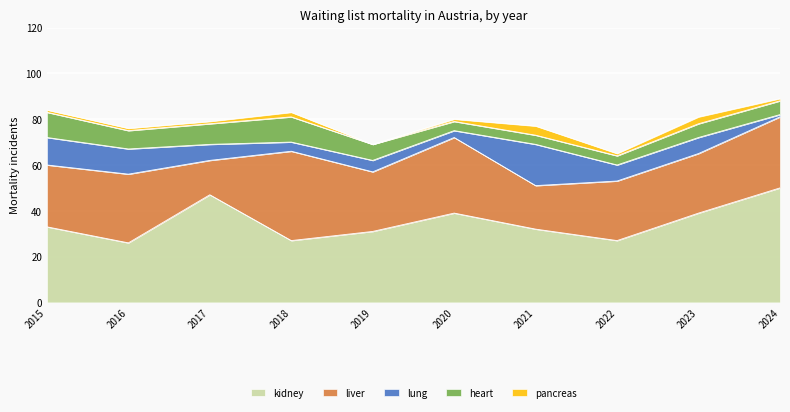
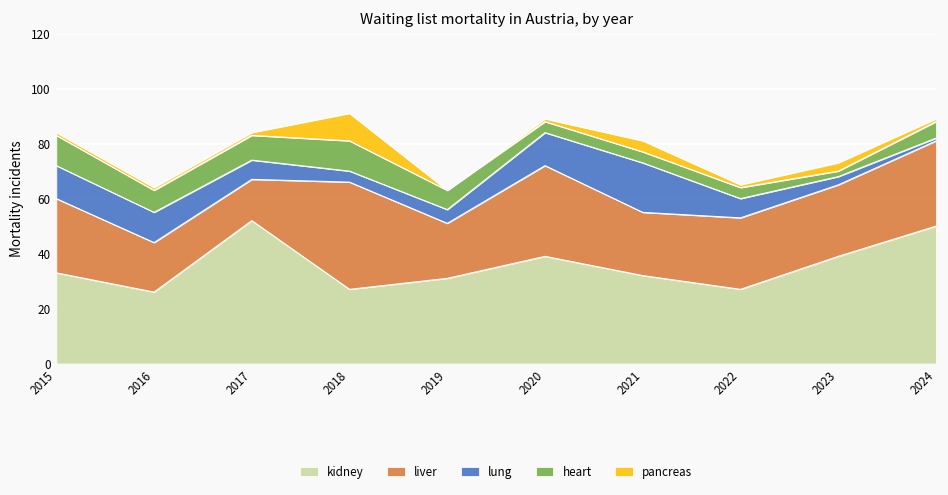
  {
    "kidney": {
      "2015": 33,
      "2016": 26,
-     "2017": 47,
+     "2017": 52,
      "2018": 27,
      "2019": 31,
      "2020": 39,
      "2021": 32,
      "2022": 27,
      "2023": 39,
      "2024": 50
    },
    "liver": {
      "2015": 27,
-     "2016": 30,
+     "2016": 18,
      "2017": 15,
      "2018": 39,
-     "2019": 26,
+     "2019": 20,
      "2020": 33,
-     "2021": 19,
+     "2021": 23,
      "2022": 26,
      "2023": 26
    },
    "lung": {
      "2015": 12,
      "2016": 11,
      "2017": 7,
      "2018": 4,
      "2019": 5,
-     "2020": 3,
+     "2020": 12,
      "2021": 18,
      "2022": 7,
-     "2023": 7
+     "2023": 3
    },
    "heart": {
      "2018": 11,
      "2021": 4,
-     "2023": 6
+     "2023": 2
    },
    "pancreas": {
-     "2018": 2,
+     "2018": 10,
      "2021": 4,
      "2023": 3
    }
  }
